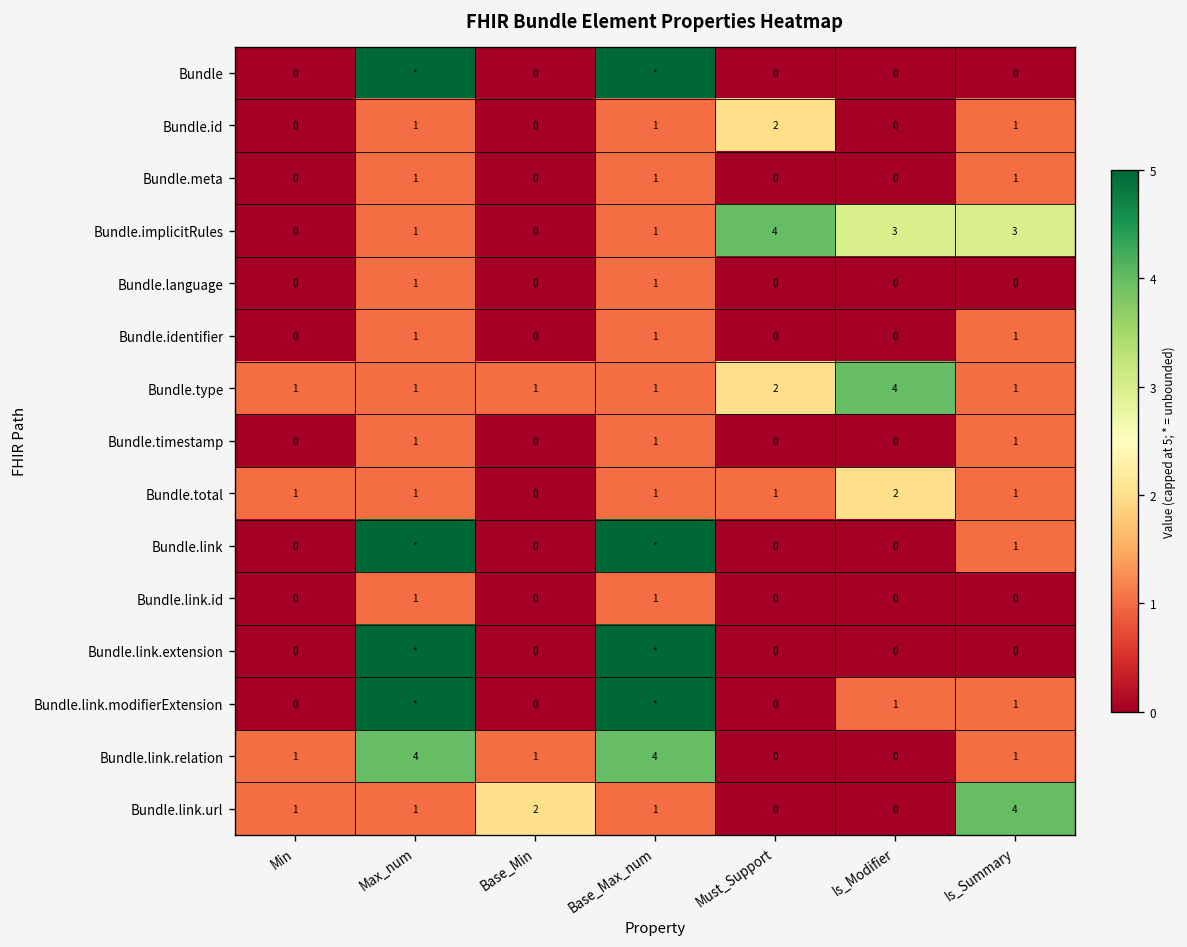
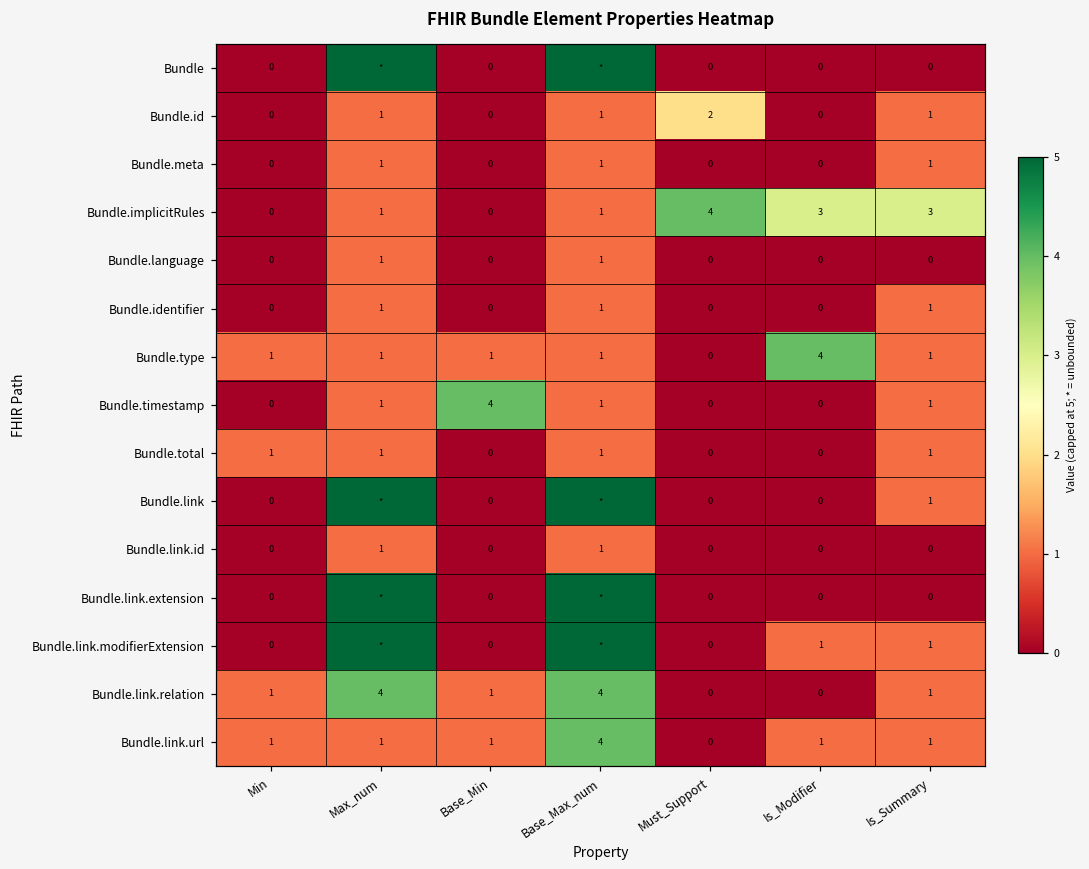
  {
    "Bundle": {
      "Min": 0,
      "Base_Min": 0,
      "Must_Support": 0,
      "Is_Modifier": 0,
      "Is_Summary": 0
    },
    "Bundle.id": {
      "Min": 0,
      "Max_num": 1,
      "Base_Min": 0,
      "Base_Max_num": 1,
      "Must_Support": 2,
      "Is_Modifier": 0,
      "Is_Summary": 1
    },
    "Bundle.meta": {
      "Min": 0,
      "Max_num": 1,
      "Base_Min": 0,
      "Base_Max_num": 1,
      "Must_Support": 0,
      "Is_Modifier": 0,
      "Is_Summary": 1
    },
    "Bundle.implicitRules": {
      "Min": 0,
      "Max_num": 1,
      "Base_Min": 0,
      "Base_Max_num": 1,
      "Must_Support": 4,
      "Is_Modifier": 3,
      "Is_Summary": 3
    },
    "Bundle.language": {
      "Min": 0,
      "Max_num": 1,
      "Base_Min": 0,
      "Base_Max_num": 1,
      "Must_Support": 0,
      "Is_Modifier": 0,
      "Is_Summary": 0
    },
    "Bundle.identifier": {
      "Min": 0,
      "Max_num": 1,
      "Base_Min": 0,
      "Base_Max_num": 1,
      "Must_Support": 0,
      "Is_Modifier": 0,
      "Is_Summary": 1
    },
    "Bundle.type": {
      "Min": 1,
      "Max_num": 1,
      "Base_Min": 1,
      "Base_Max_num": 1,
-     "Must_Support": 2,
+     "Must_Support": 0,
      "Is_Modifier": 4,
      "Is_Summary": 1
    },
    "Bundle.timestamp": {
      "Min": 0,
      "Max_num": 1,
-     "Base_Min": 0,
+     "Base_Min": 4,
      "Base_Max_num": 1,
      "Must_Support": 0,
      "Is_Modifier": 0,
      "Is_Summary": 1
    },
    "Bundle.total": {
      "Min": 1,
      "Max_num": 1,
      "Base_Min": 0,
      "Base_Max_num": 1,
-     "Must_Support": 1,
-     "Is_Modifier": 2,
+     "Must_Support": 0,
+     "Is_Modifier": 0,
      "Is_Summary": 1
    },
    "Bundle.link": {
      "Min": 0,
      "Base_Min": 0,
      "Must_Support": 0,
      "Is_Modifier": 0,
      "Is_Summary": 1
    },
    "Bundle.link.id": {
      "Min": 0,
      "Max_num": 1,
      "Base_Min": 0,
      "Base_Max_num": 1,
      "Must_Support": 0,
      "Is_Modifier": 0,
      "Is_Summary": 0
    },
    "Bundle.link.extension": {
      "Min": 0,
      "Base_Min": 0,
      "Must_Support": 0,
      "Is_Modifier": 0,
      "Is_Summary": 0
    },
    "Bundle.link.modifierExtension": {
      "Min": 0,
      "Base_Min": 0,
      "Must_Support": 0,
      "Is_Modifier": 1,
      "Is_Summary": 1
    },
    "Bundle.link.relation": {
      "Min": 1,
      "Max_num": 4,
      "Base_Min": 1,
      "Base_Max_num": 4,
      "Must_Support": 0,
      "Is_Modifier": 0,
      "Is_Summary": 1
    },
    "Bundle.link.url": {
      "Min": 1,
      "Max_num": 1,
-     "Base_Min": 2,
-     "Base_Max_num": 1,
+     "Base_Min": 1,
+     "Base_Max_num": 4,
      "Must_Support": 0,
-     "Is_Modifier": 0,
-     "Is_Summary": 4
+     "Is_Modifier": 1,
+     "Is_Summary": 1
    }
  }
